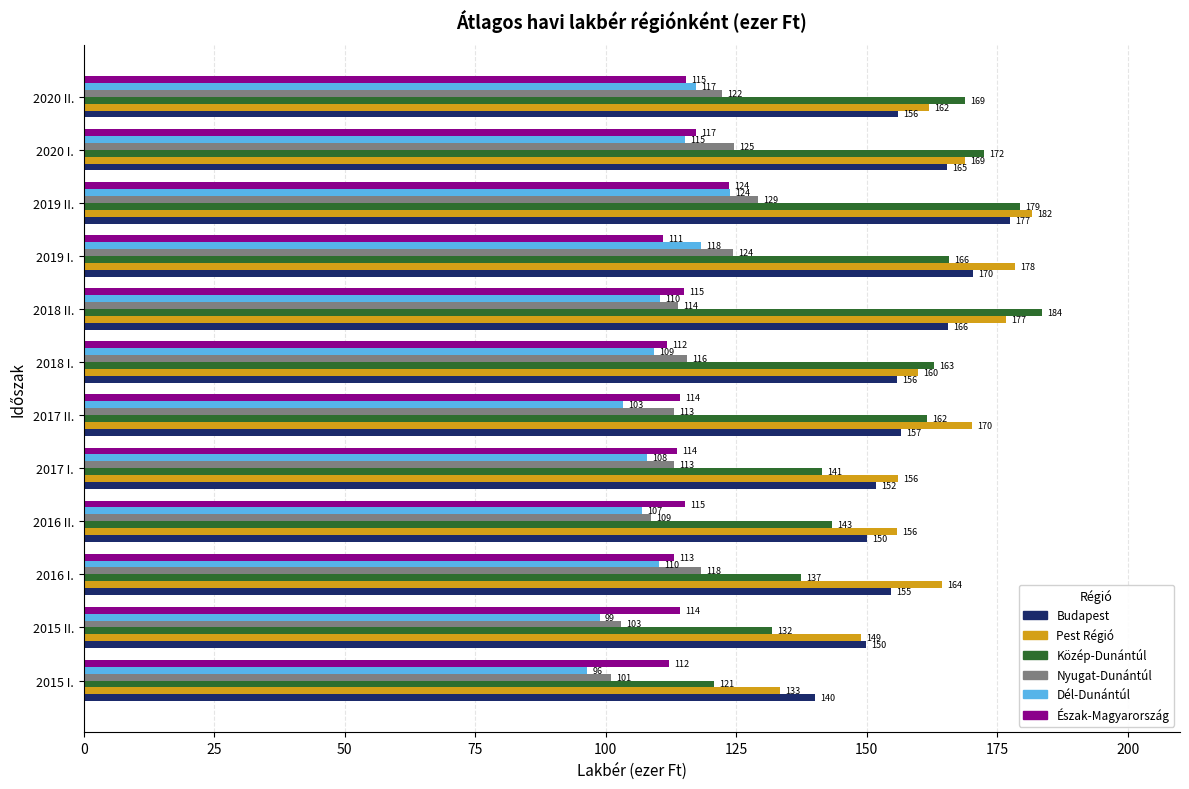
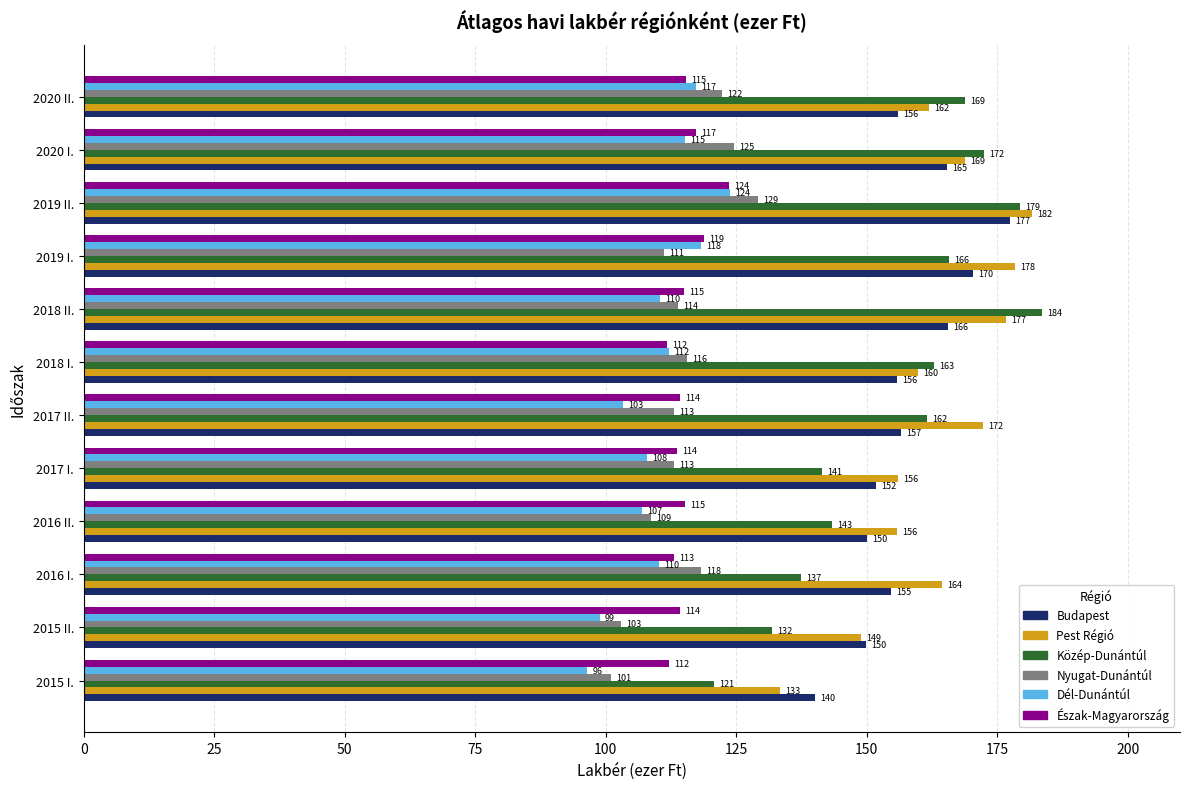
  {
    "Budapest": {
      "2020 II.": 156,
      "2020 I.": 165,
      "2019 II.": 177,
      "2019 I.": 170,
      "2018 II.": 166,
      "2018 I.": 156,
      "2017 II.": 157,
      "2017 I.": 152,
      "2016 II.": 150,
      "2016 I.": 155,
      "2015 I.": 140
    },
    "Pest Régió": {
      "2020 II.": 162,
      "2020 I.": 169,
      "2019 II.": 182,
      "2019 I.": 178,
      "2018 II.": 177,
      "2018 I.": 160,
-     "2017 II.": 170,
+     "2017 II.": 172,
      "2017 I.": 156,
      "2016 II.": 156,
      "2016 I.": 164,
      "2015 I.": 133
    },
    "Közép-Dunántúl": {
      "2020 II.": 169,
      "2020 I.": 172,
      "2019 II.": 179,
      "2019 I.": 166,
      "2018 II.": 184,
      "2018 I.": 163,
      "2017 II.": 162,
      "2017 I.": 141,
      "2016 II.": 143,
      "2016 I.": 137,
      "2015 II.": 132,
      "2015 I.": 121
    },
    "Nyugat-Dunántúl": {
      "2020 II.": 122,
      "2020 I.": 125,
      "2019 II.": 129,
-     "2019 I.": 124,
+     "2019 I.": 111,
      "2018 II.": 114,
      "2018 I.": 116,
      "2017 II.": 113,
      "2017 I.": 113,
      "2016 II.": 109,
      "2016 I.": 118,
      "2015 II.": 103,
      "2015 I.": 101
    },
    "Dél-Dunántúl": {
      "2020 II.": 117,
      "2020 I.": 115,
      "2019 I.": 118,
      "2018 II.": 110,
-     "2018 I.": 109,
+     "2018 I.": 112,
      "2017 II.": 103,
      "2017 I.": 108,
      "2016 II.": 107,
      "2016 I.": 110,
      "2015 II.": 99,
      "2015 I.": 96
    },
    "Észak-Magyarország": {
      "2020 II.": 115,
      "2020 I.": 117,
-     "2019 I.": 111,
+     "2019 I.": 119,
      "2018 II.": 115,
      "2018 I.": 112,
      "2017 II.": 114,
      "2017 I.": 114,
      "2016 II.": 115,
      "2016 I.": 113,
      "2015 II.": 114,
      "2015 I.": 112
    }
  }
